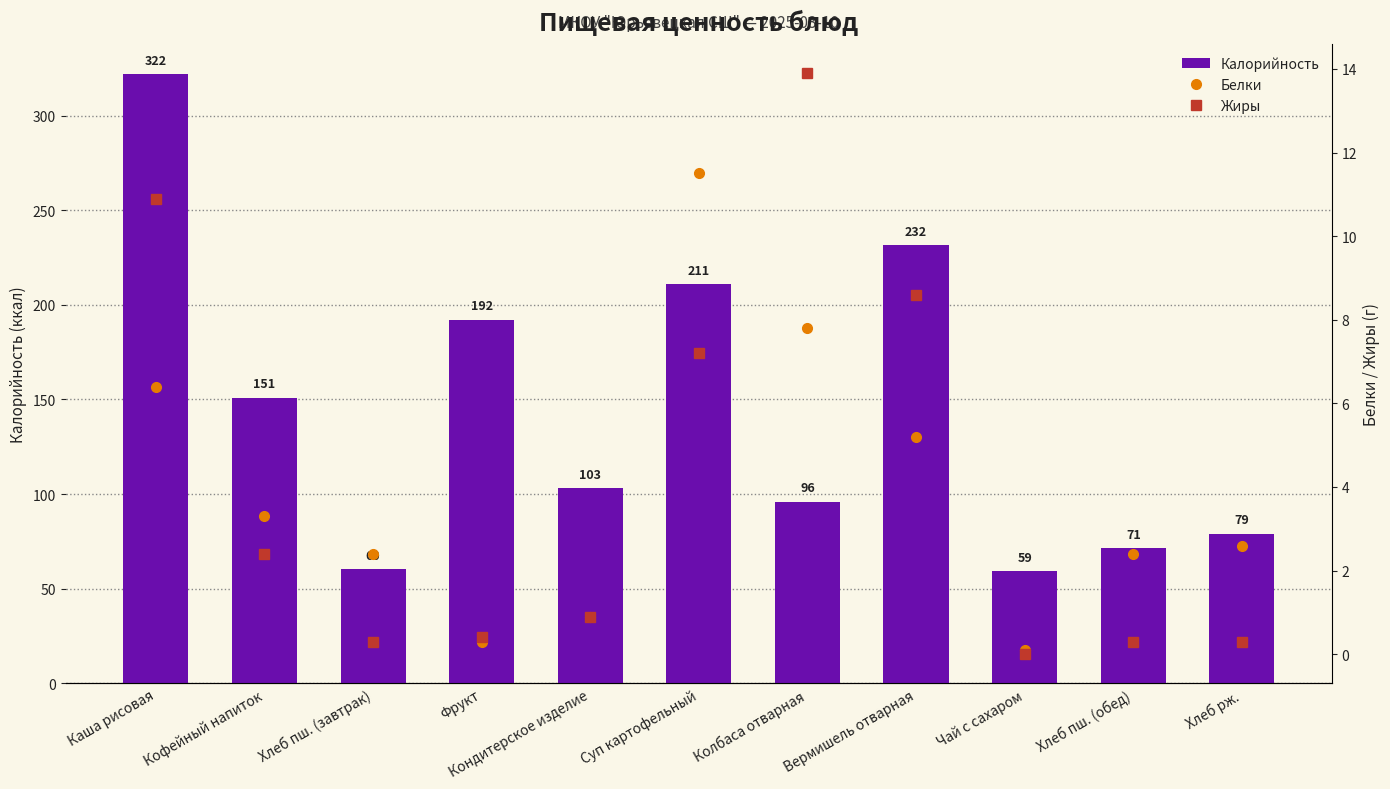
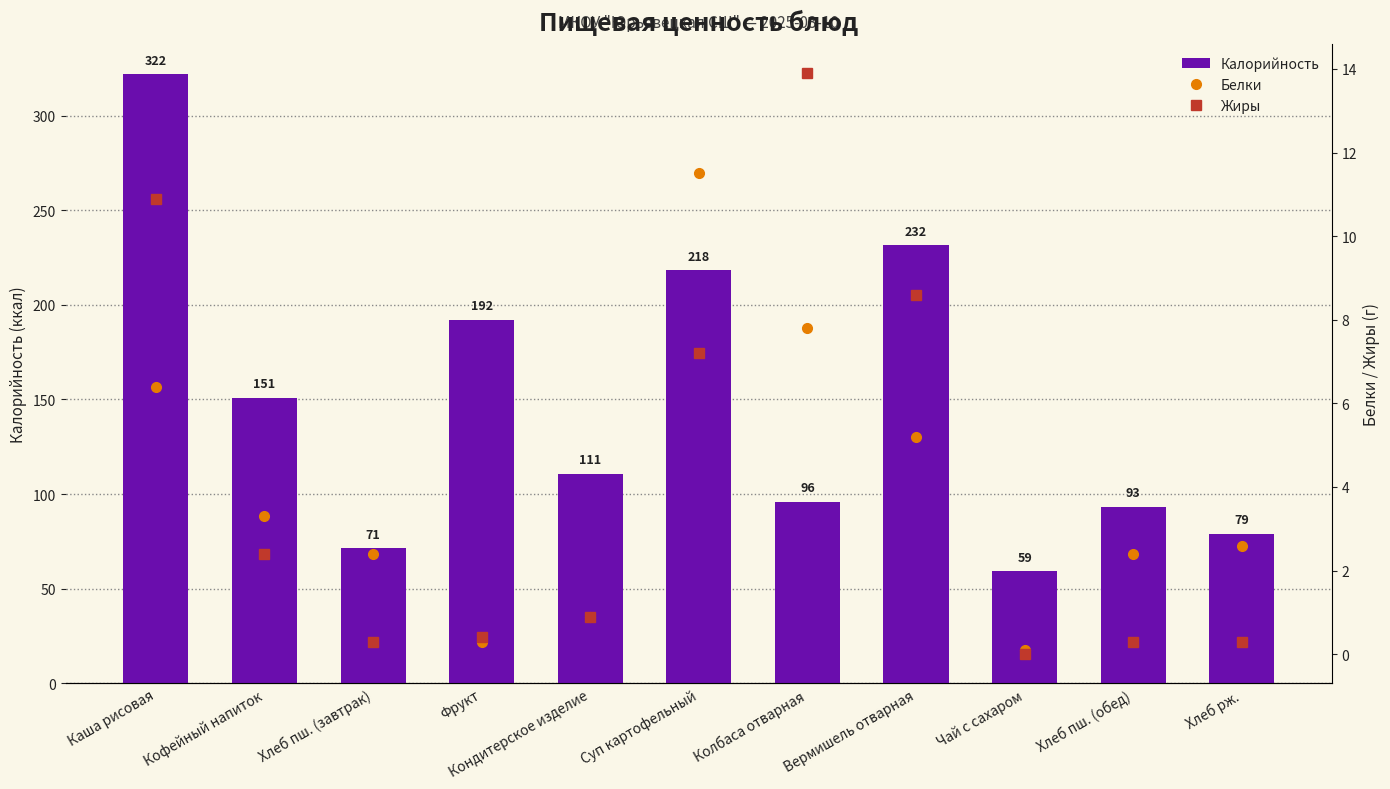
  {
    "Калорийность": {
      "Каша рисовая": 322,
      "Кофейный напиток": 151,
-     "Хлеб пш. (завтрак)": 60,
+     "Хлеб пш. (завтрак)": 71,
      "Фрукт": 192,
-     "Кондитерское изделие": 103,
-     "Суп картофельный": 211,
+     "Кондитерское изделие": 111,
+     "Суп картофельный": 218,
      "Колбаса отварная": 96,
      "Вермишель отварная": 232,
      "Чай с сахаром": 59,
-     "Хлеб пш. (обед)": 71,
+     "Хлеб пш. (обед)": 93,
      "Хлеб рж.": 79
    }
  }
